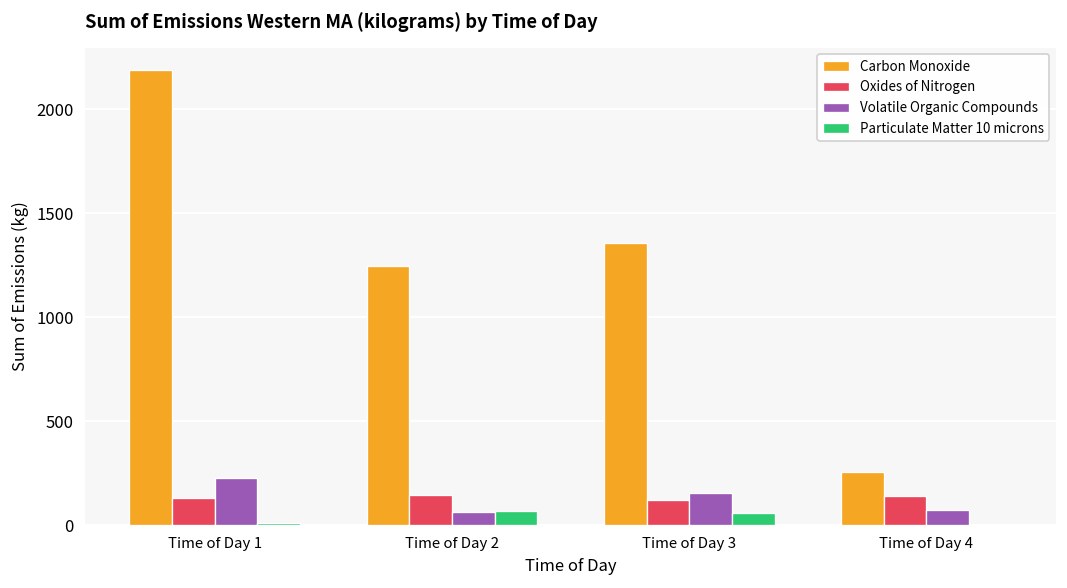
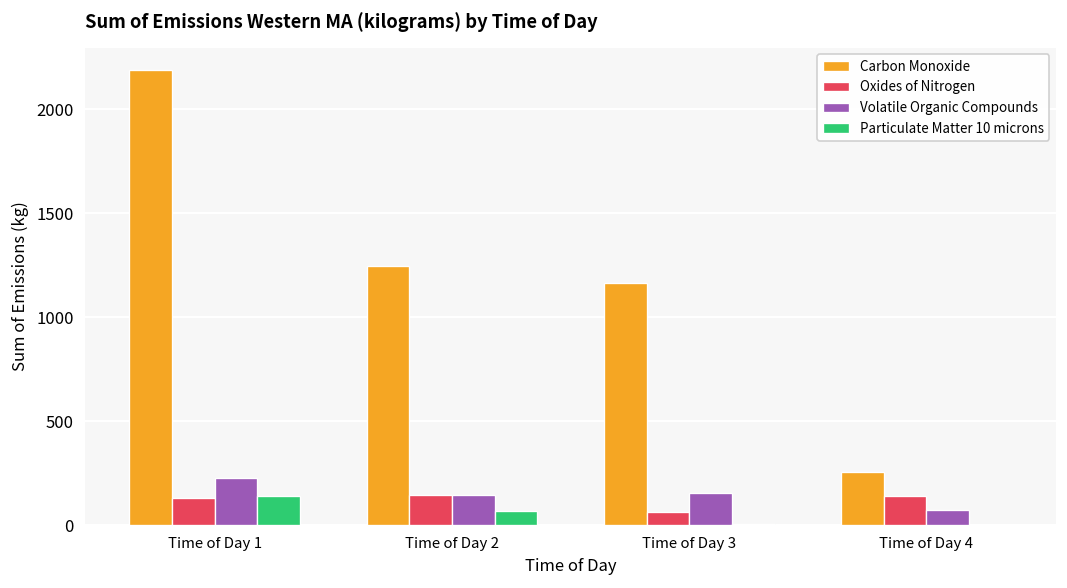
  {
    "Carbon Monoxide": {
      "Time of Day 1": 2190,
      "Time of Day 2": 1240,
-     "Time of Day 3": 1360,
+     "Time of Day 3": 1170,
      "Time of Day 4": 250
    },
    "Oxides of Nitrogen": {
      "Time of Day 1": 130,
      "Time of Day 2": 150,
-     "Time of Day 3": 120,
+     "Time of Day 3": 60,
      "Time of Day 4": 140
    },
    "Volatile Organic Compounds": {
      "Time of Day 1": 230,
-     "Time of Day 2": 70,
+     "Time of Day 2": 150,
      "Time of Day 3": 160,
      "Time of Day 4": 70
    },
    "Particulate Matter 10 microns": {
-     "Time of Day 1": 10,
+     "Time of Day 1": 140,
      "Time of Day 2": 70,
-     "Time of Day 3": 60
+     "Time of Day 3": 10
    }
  }
